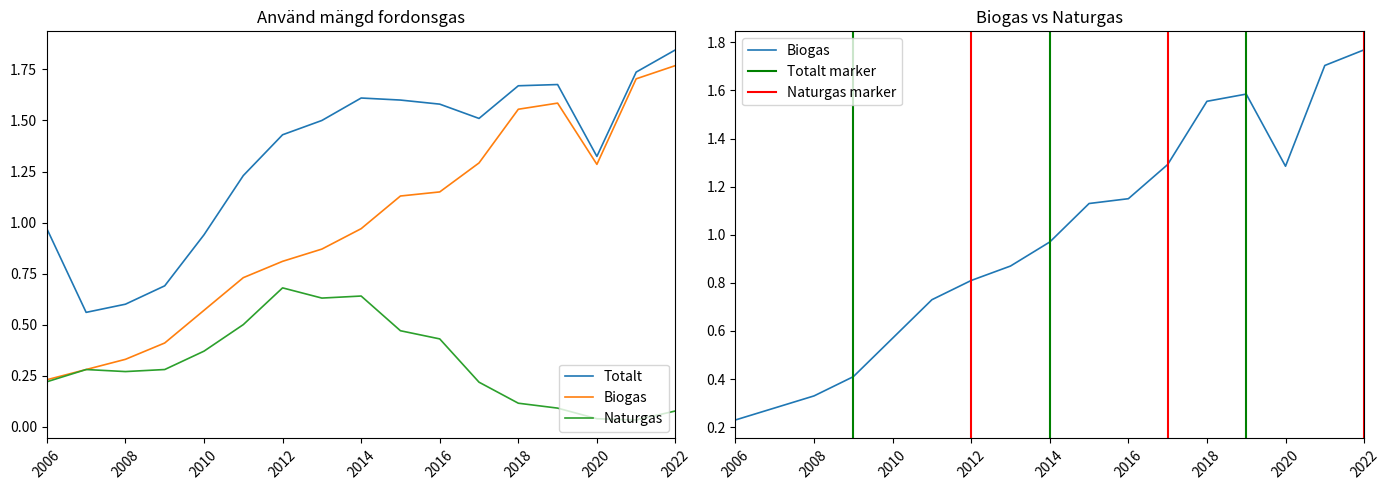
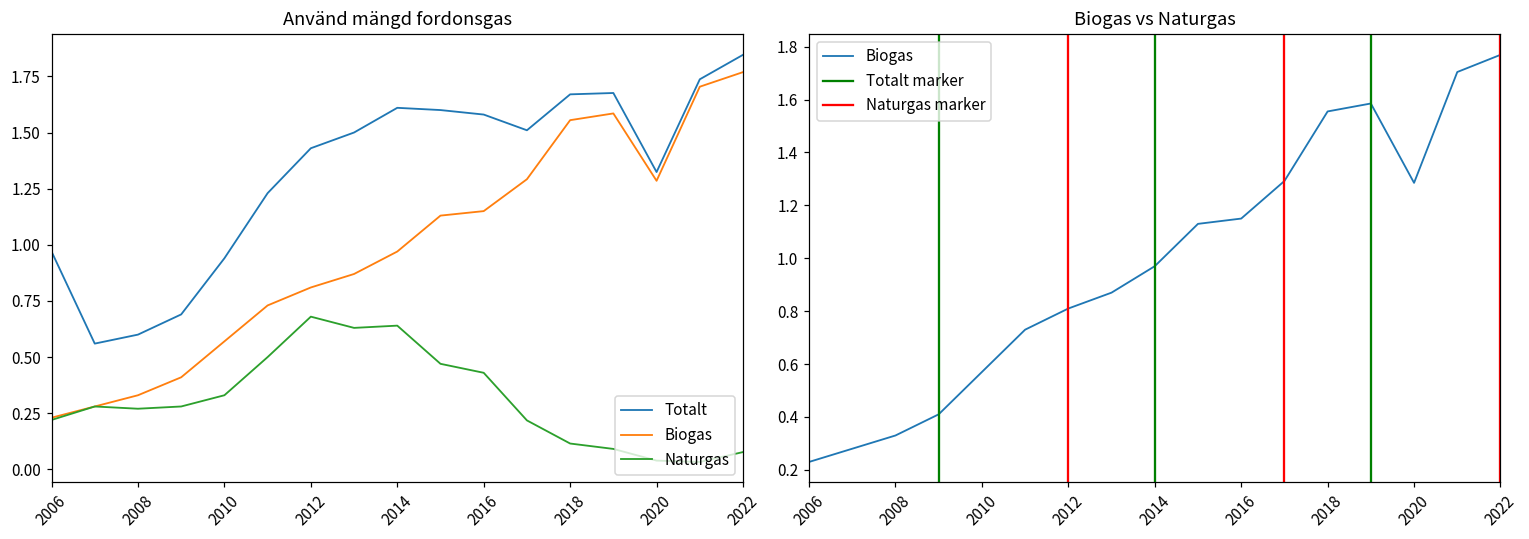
  {
    "Använd mängd fordonsgas": {
      "Totalt": {
        "2006": 0.97,
        "2008": 0.60,
        "2010": 0.94,
        "2012": 1.43,
        "2014": 1.61,
        "2016": 1.58,
        "2018": 1.67,
        "2020": 1.32,
        "2022": 1.85
      },
      "Naturgas": {
        "2008": 0.27,
-       "2010": 0.37,
+       "2010": 0.33,
        "2012": 0.68,
        "2014": 0.64,
        "2016": 0.43,
        "2018": 0.12,
        "2022": 0.08
      }
    },
    "Biogas vs Naturgas": {
      "2006": 0.23,
      "2008": 0.33,
      "2010": 0.57,
      "2012": 0.81,
      "2014": 0.97,
      "2016": 1.15,
      "2018": 1.56,
      "2020": 1.29,
      "2022": 1.77
    }
  }
